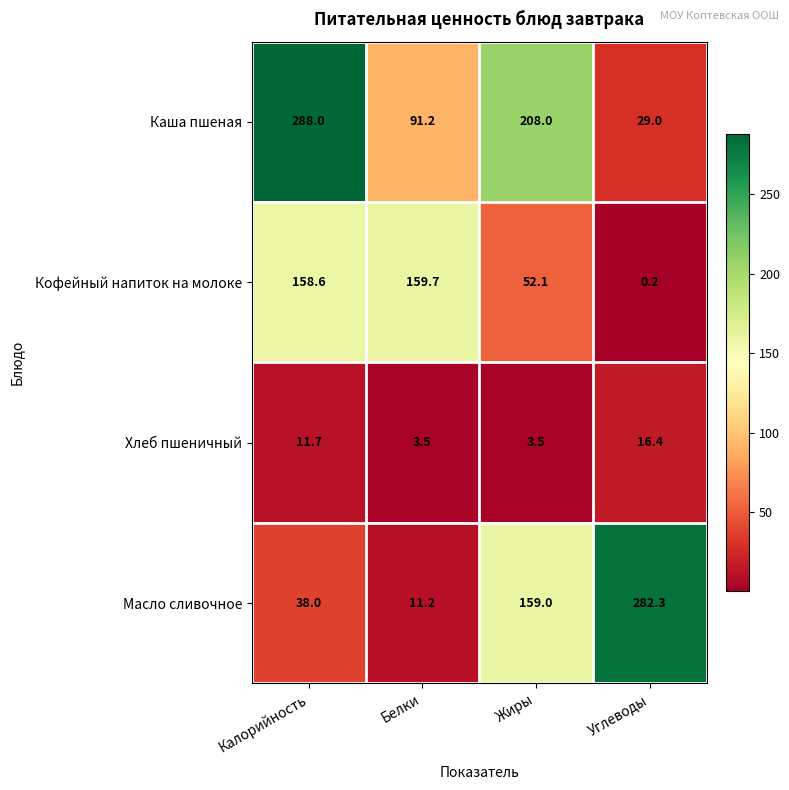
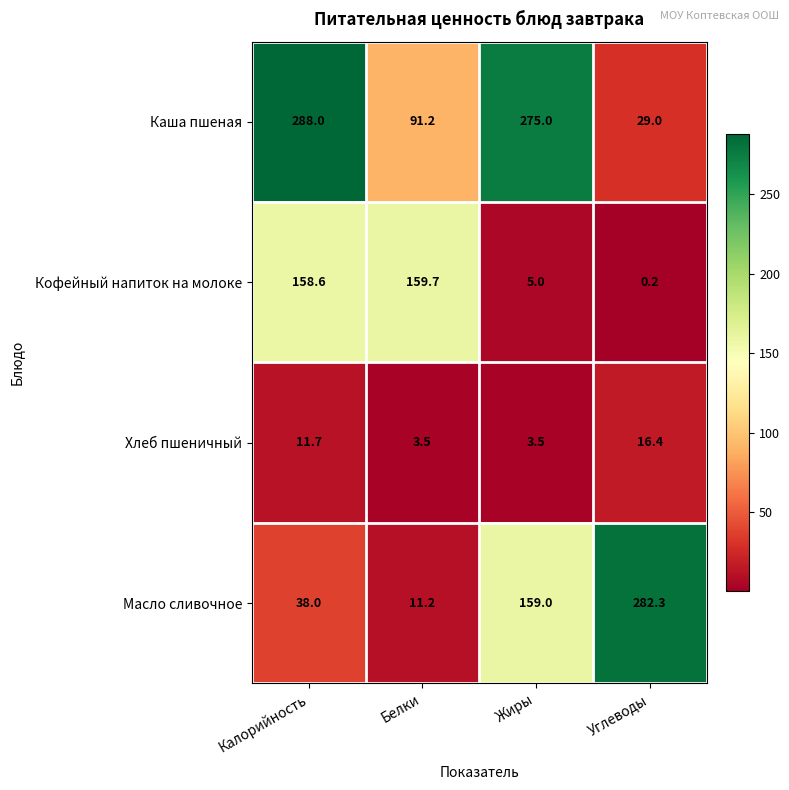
  {
    "Каша пшеная": {
      "Калорийность": 288.0,
      "Белки": 91.2,
-     "Жиры": 208.0,
+     "Жиры": 275.0,
      "Углеводы": 29.0
    },
    "Кофейный напиток на молоке": {
      "Калорийность": 158.6,
      "Белки": 159.7,
-     "Жиры": 52.1,
+     "Жиры": 5.0,
      "Углеводы": 0.2
    },
    "Хлеб пшеничный": {
      "Калорийность": 11.7,
      "Белки": 3.5,
      "Жиры": 3.5,
      "Углеводы": 16.4
    },
    "Масло сливочное": {
      "Калорийность": 38.0,
      "Белки": 11.2,
      "Жиры": 159.0,
      "Углеводы": 282.3
    }
  }
